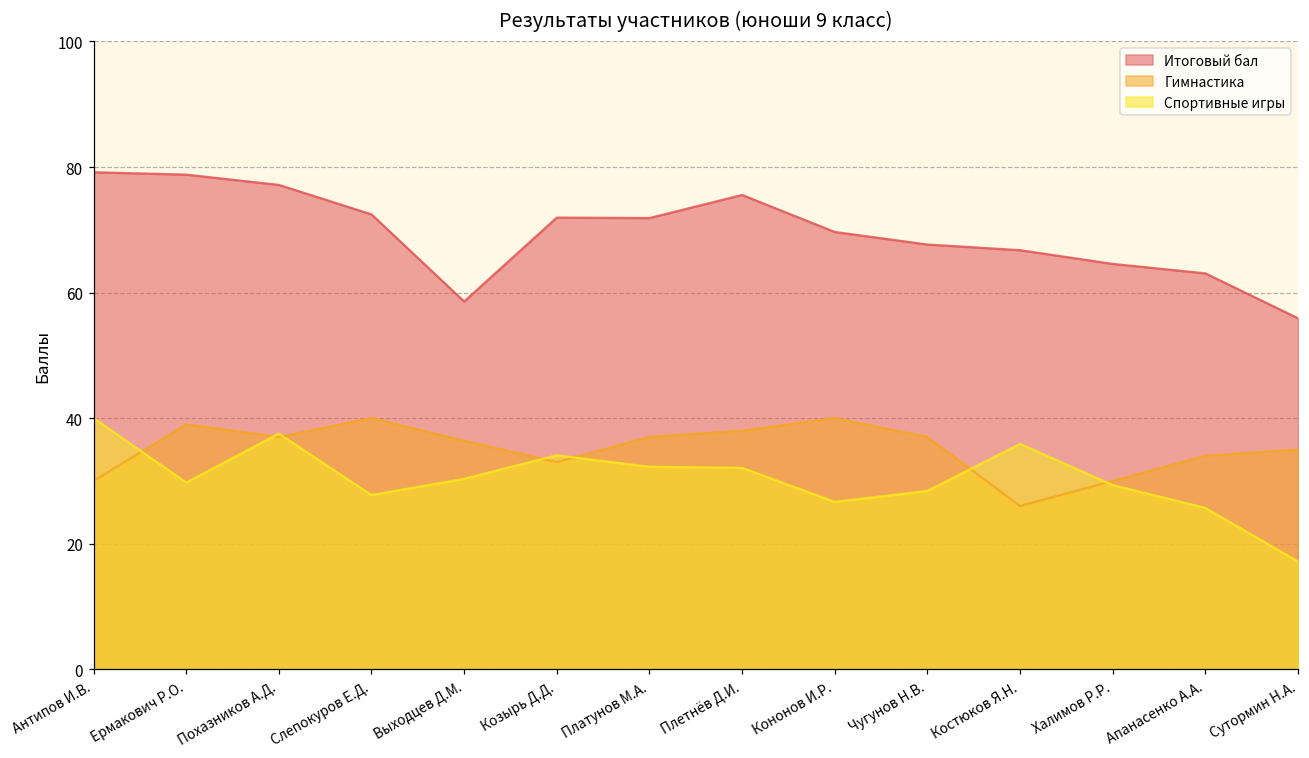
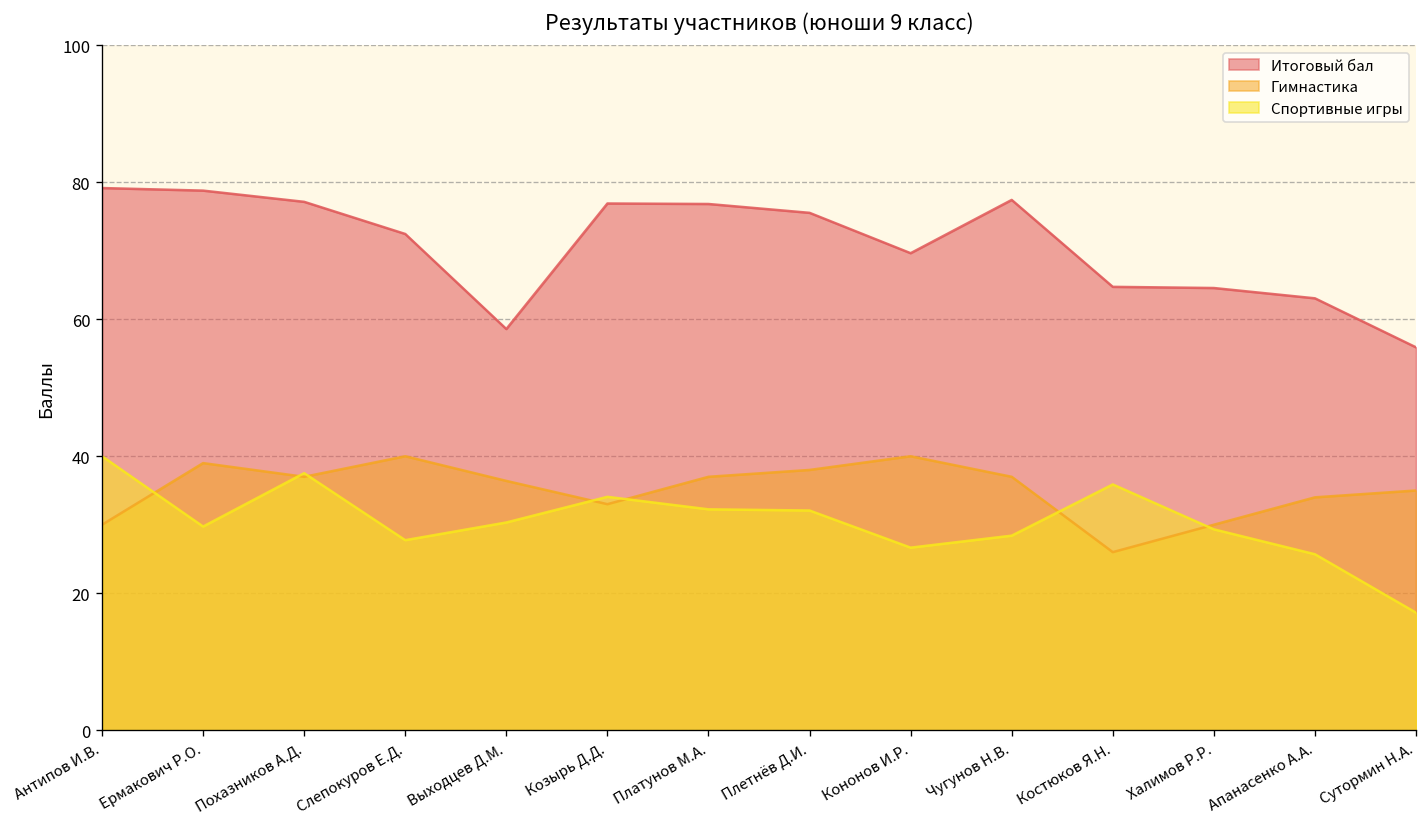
  {
    "Итоговый бал": {
      "Антипов И.В.": 79,
      "Ермакович Р.О.": 79,
      "Похазников А.Д.": 77,
      "Слепокуров Е.Д.": 72,
      "Выходцев Д.М.": 59,
-     "Козырь Д.Д.": 72,
-     "Платунов М.А.": 72,
+     "Козырь Д.Д.": 77,
+     "Платунов М.А.": 77,
      "Плетнёв Д.И.": 76,
      "Кононов И.Р.": 70,
-     "Чугунов Н.В.": 68,
-     "Костюков Я.Н.": 67,
+     "Чугунов Н.В.": 77,
+     "Костюков Я.Н.": 65,
      "Халимов Р.Р.": 65,
      "Апанасенко А.А.": 63,
      "Сутормин Н.А.": 56
    }
  }
